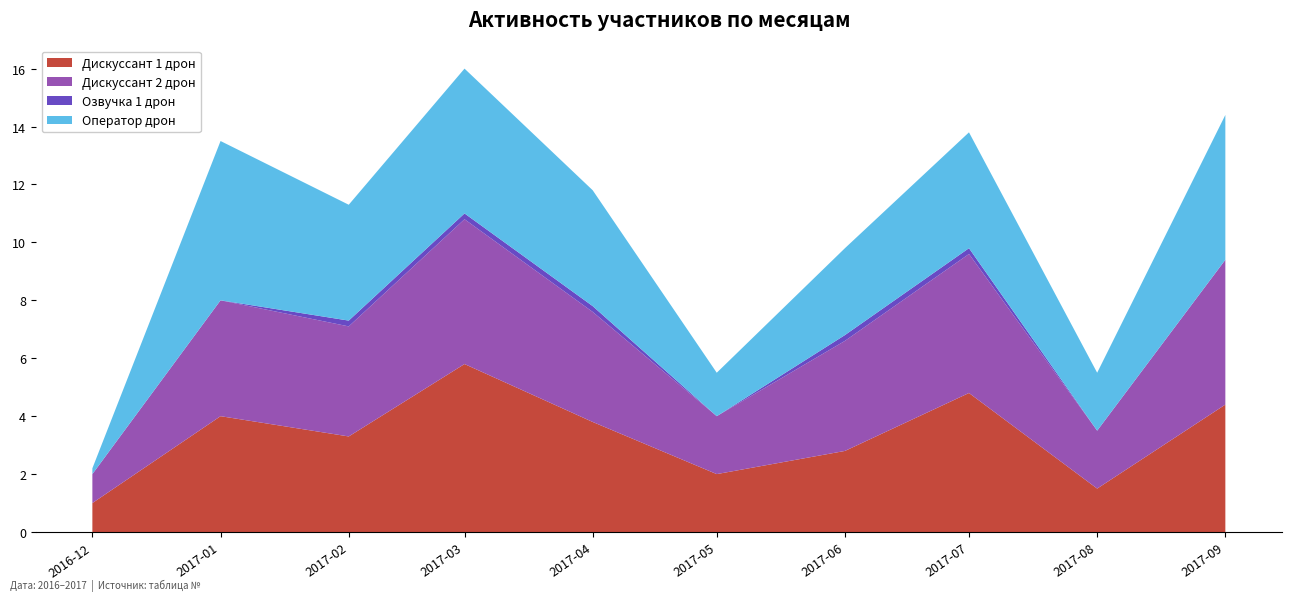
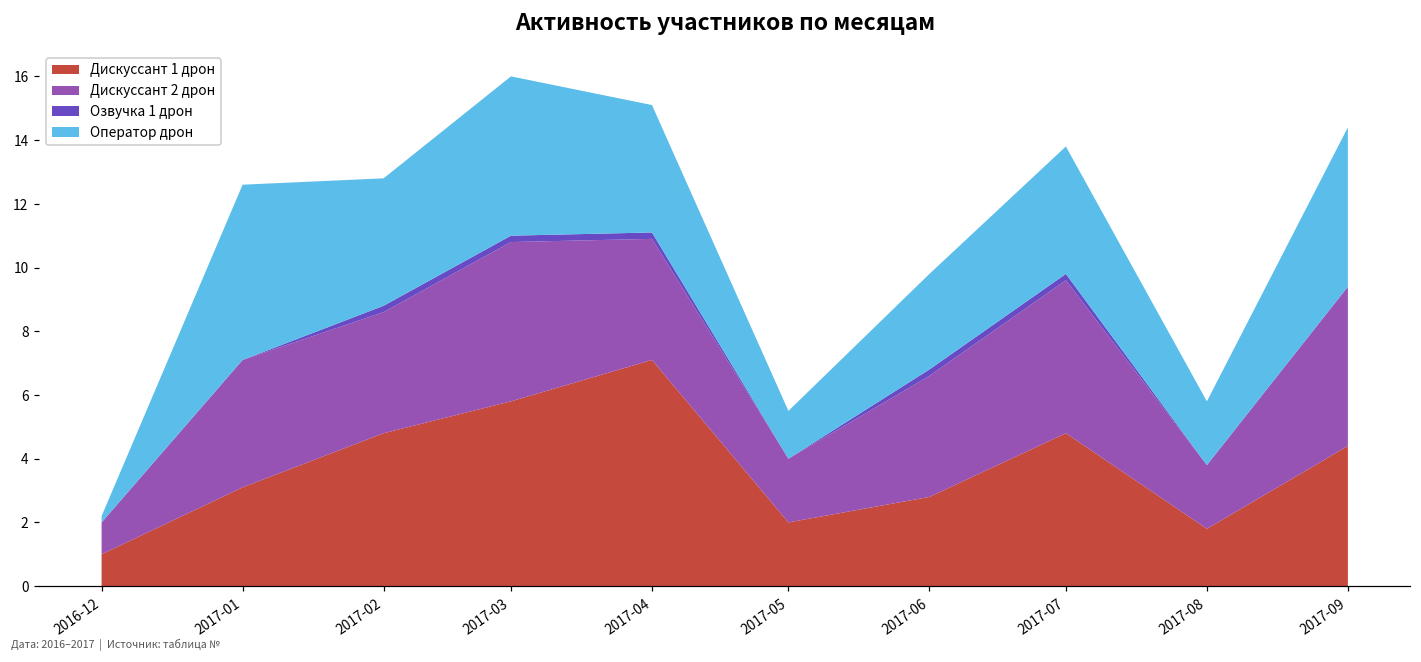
  {
    "Дискуссант 1 дрон": {
      "2016-12": 1.0,
-     "2017-01": 4.0,
-     "2017-02": 3.3,
+     "2017-01": 3.1,
+     "2017-02": 4.8,
      "2017-03": 5.8,
-     "2017-04": 3.8,
+     "2017-04": 7.1,
      "2017-05": 2.0,
      "2017-06": 2.8,
      "2017-07": 4.8,
-     "2017-08": 1.5,
+     "2017-08": 1.8,
      "2017-09": 4.4
    },
    "Оператор дрон": {
      "2016-12": 0.2,
      "2017-01": 5.5,
      "2017-02": 4.0,
      "2017-03": 5.0,
      "2017-04": 4.0,
      "2017-05": 1.5,
      "2017-06": 3.0,
      "2017-07": 4.0,
      "2017-08": 2.0,
      "2017-09": 5.0
    }
  }
